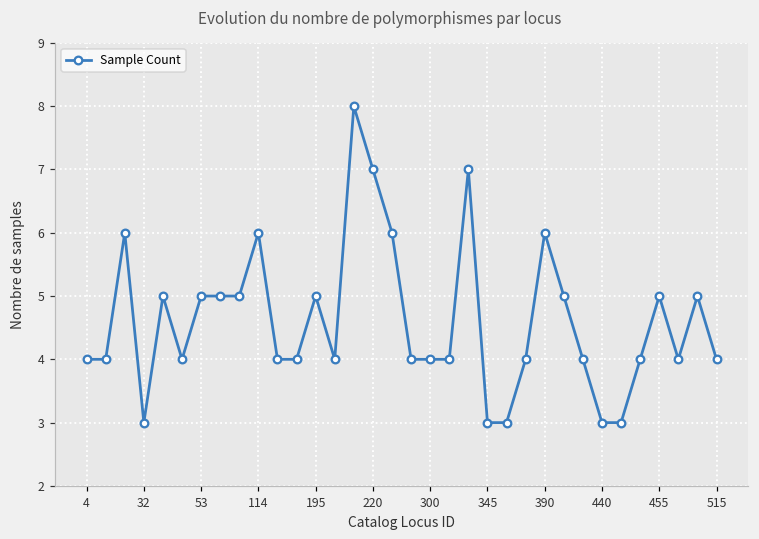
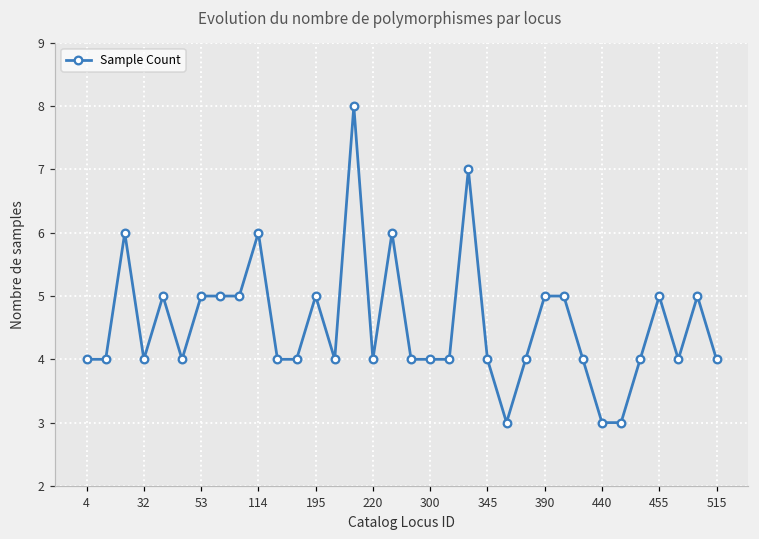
  {
    "4": 4,
-   "32": 3,
+   "32": 4,
    "53": 5,
    "114": 6,
    "195": 5,
-   "220": 7,
+   "220": 4,
    "300": 4,
-   "345": 3,
-   "390": 6,
+   "345": 4,
+   "390": 5,
    "440": 3,
    "455": 5,
    "515": 4
  }
